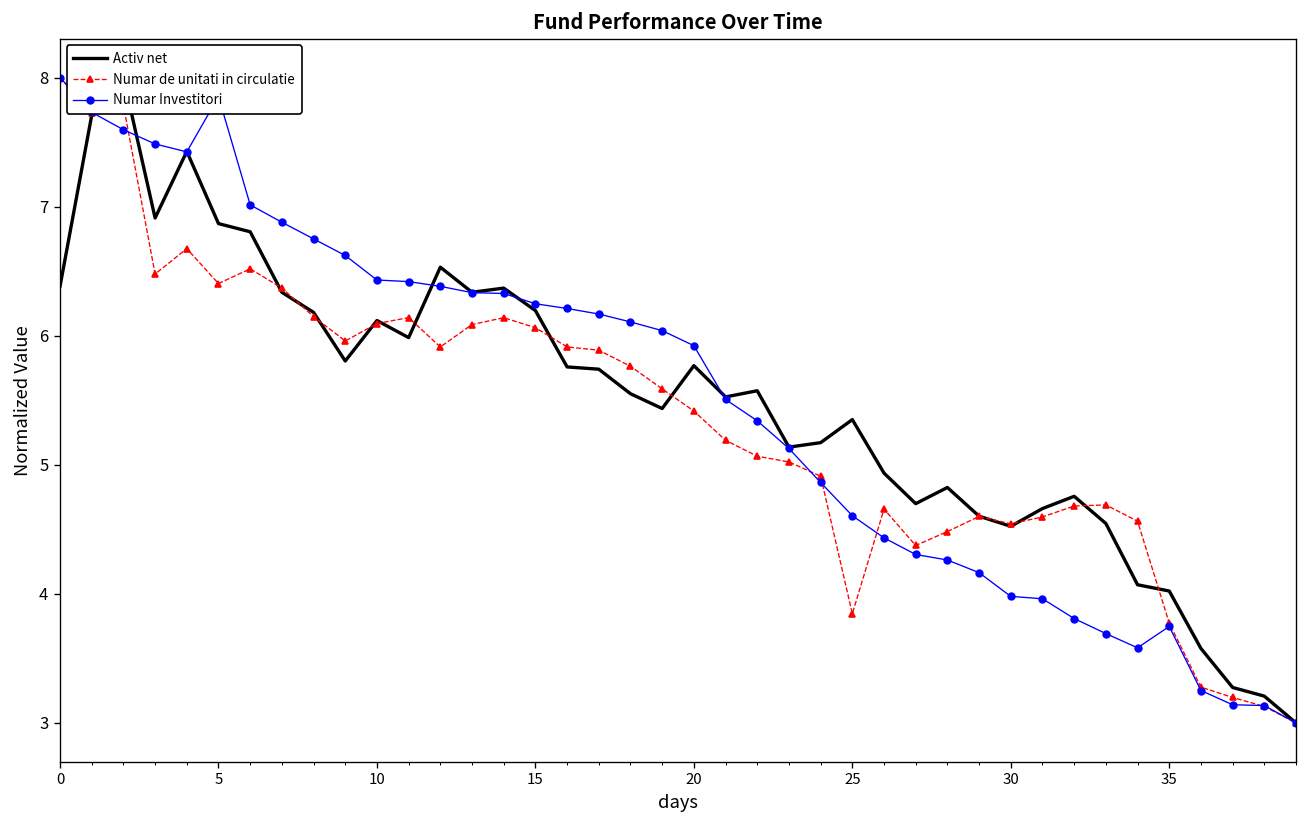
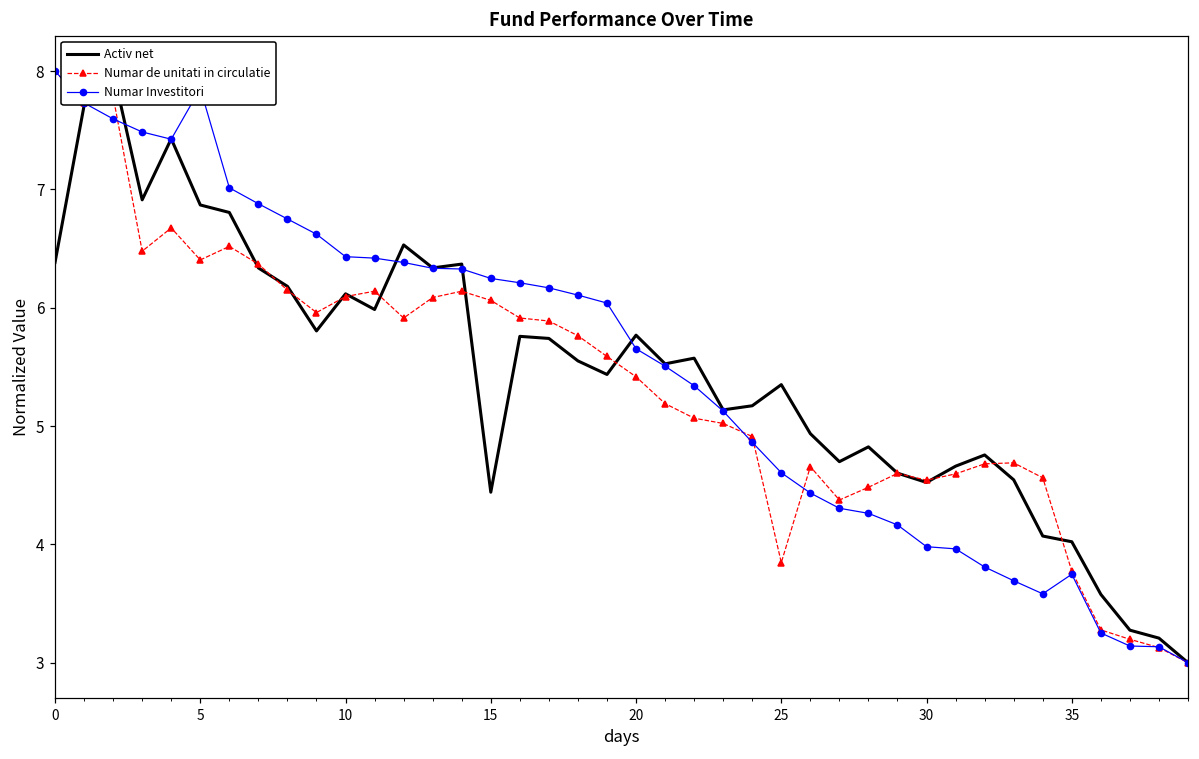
  {
    "Activ net": {
      "0": 6.38,
      "5": 6.87,
-     "15": 6.19,
+     "15": 4.44,
      "20": 5.77,
      "25": 5.35,
      "35": 4.02
    },
    "Numar de unitati in circulatie": {
      "5": 6.40,
      "15": 6.06,
      "20": 5.42,
      "25": 3.85,
      "35": 3.77
    },
    "Numar Investitori": {
      "10": 6.43,
      "15": 6.25,
-     "20": 5.92,
+     "20": 5.65,
      "25": 4.61,
      "30": 3.98,
      "35": 3.75
    }
  }
